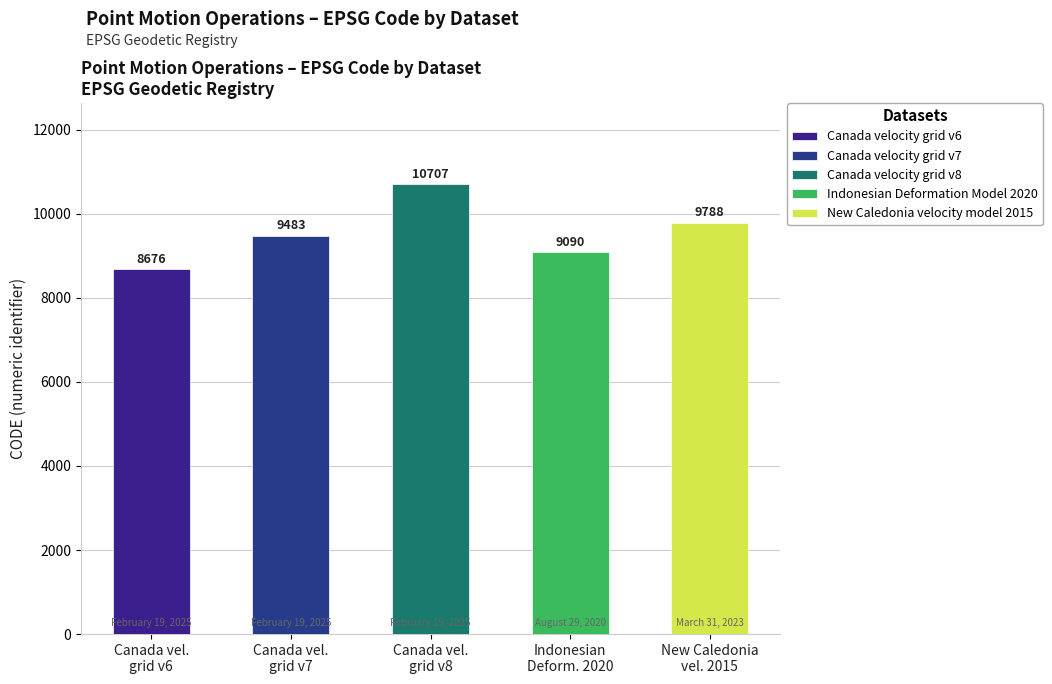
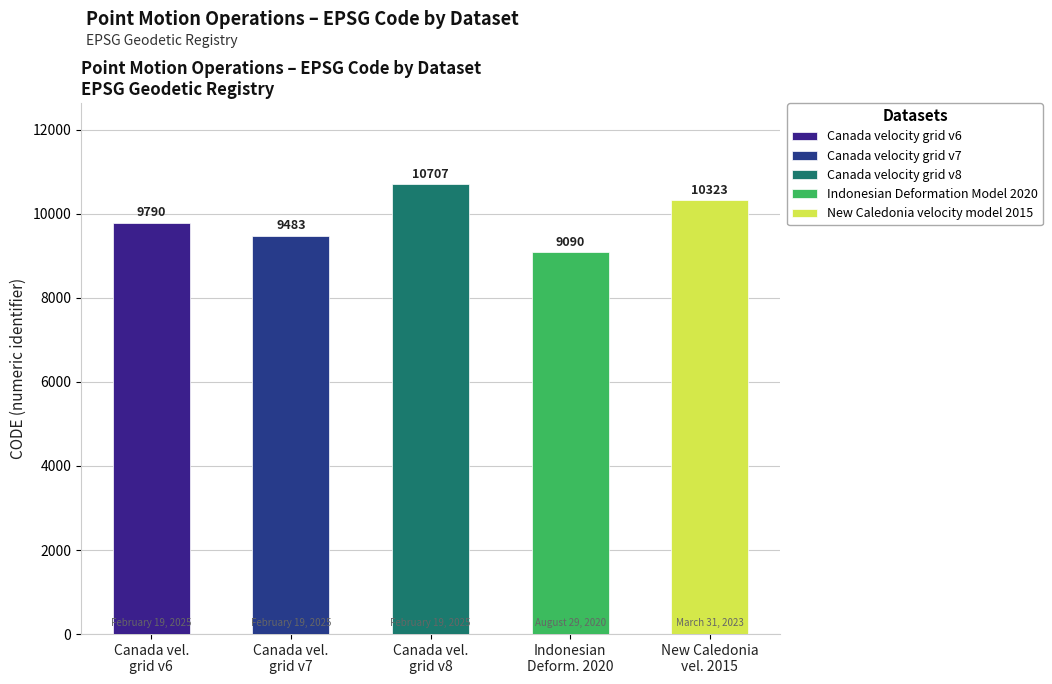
  {
-   "Canada vel. grid v6": 8676,
+   "Canada vel. grid v6": 9790,
    "Canada vel. grid v7": 9483,
    "Canada vel. grid v8": 10707,
    "Indonesian Deform. 2020": 9090,
-   "New Caledonia vel. 2015": 9788
+   "New Caledonia vel. 2015": 10323
  }
